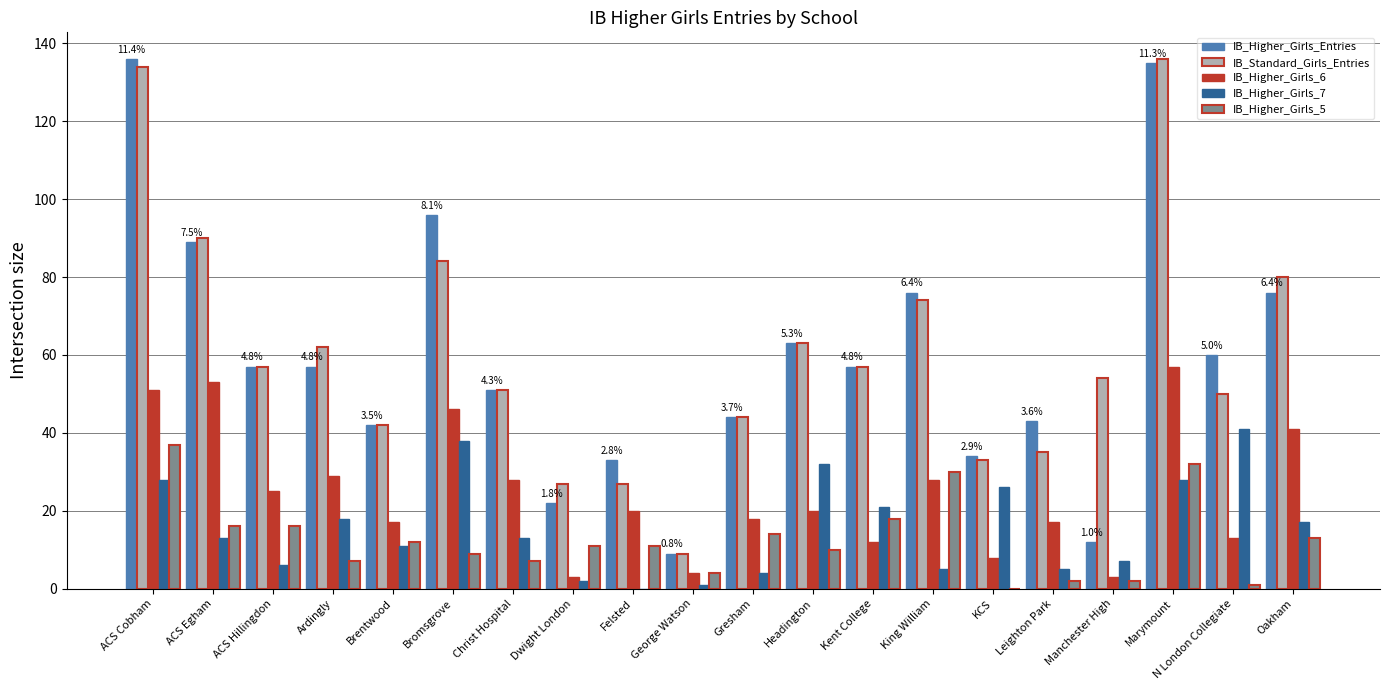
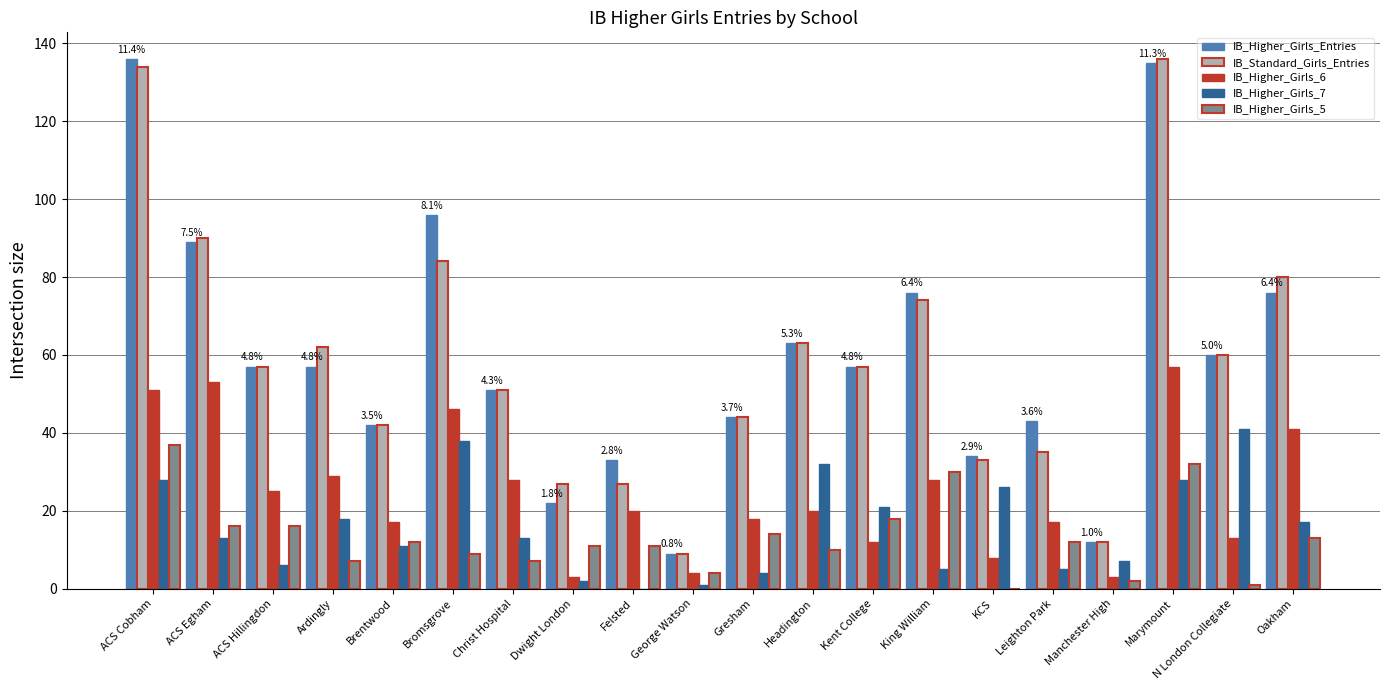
  {
    "IB_Standard_Girls_Entries": {
      "ACS Cobham": 134,
      "Ardingly": 62,
      "Bromsgrove": 84,
      "Dwight London": 27,
      "Felsted": 27,
      "King William": 74,
      "KCS": 33,
      "Leighton Park": 35,
-     "Manchester High": 54,
-     "N London Collegiate": 50
+     "Manchester High": 12,
+     "N London Collegiate": 60
    },
    "IB_Higher_Girls_6": {
      "ACS Cobham": 51,
      "ACS Egham": 53,
      "ACS Hillingdon": 25,
      "Ardingly": 29,
      "Brentwood": 17,
      "Bromsgrove": 46,
      "Christ Hospital": 28,
      "Dwight London": 3,
      "Felsted": 20,
      "George Watson": 4,
      "Gresham": 18,
      "Headington": 20,
      "Kent College": 12,
      "King William": 28,
      "KCS": 8,
      "Leighton Park": 17,
      "Manchester High": 3,
      "Marymount": 57,
      "N London Collegiate": 13,
      "Oakham": 41
    },
    "IB_Higher_Girls_5": {
      "ACS Cobham": 37,
      "ACS Egham": 16,
      "ACS Hillingdon": 16,
      "Ardingly": 7,
      "Brentwood": 12,
      "Bromsgrove": 9,
      "Christ Hospital": 7,
      "Dwight London": 11,
      "Felsted": 11,
      "George Watson": 4,
      "Gresham": 14,
      "Headington": 10,
      "Kent College": 18,
      "King William": 30,
      "KCS": 0,
-     "Leighton Park": 2,
+     "Leighton Park": 12,
      "Manchester High": 2,
      "Marymount": 32,
      "N London Collegiate": 1,
      "Oakham": 13
    }
  }
